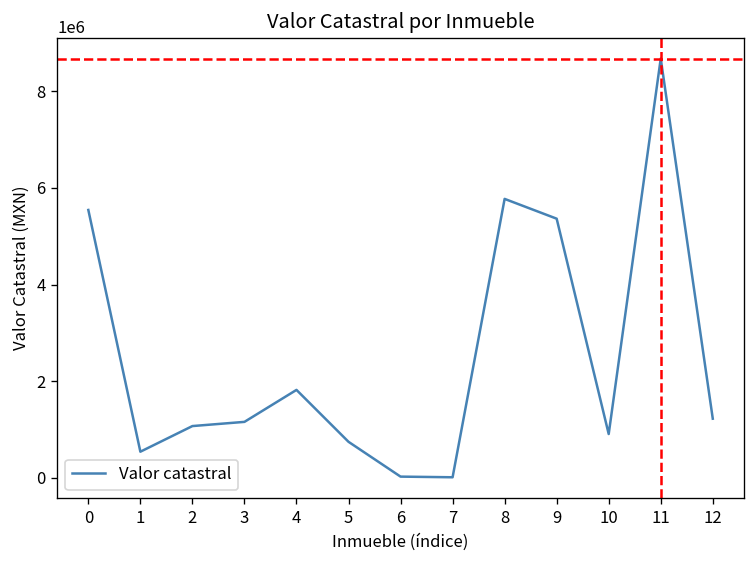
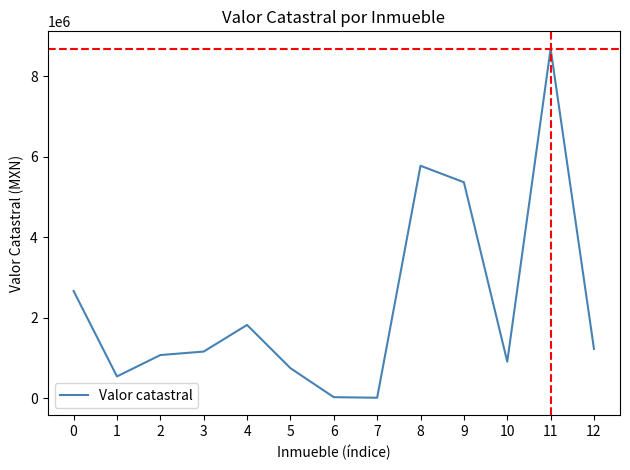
  {
-   "0": 5500000,
+   "0": 2700000,
    "1": 500000,
    "2": 1100000,
    "3": 1200000,
    "4": 1800000,
    "5": 700000,
    "6": 0,
    "7": 0,
    "8": 5800000,
    "9": 5400000,
    "10": 900000,
    "11": 8700000,
    "12": 1200000
  }
